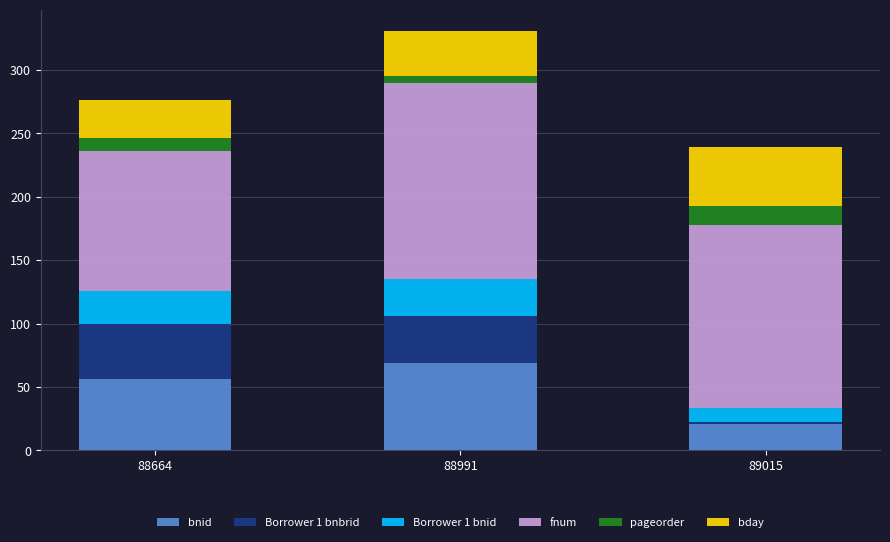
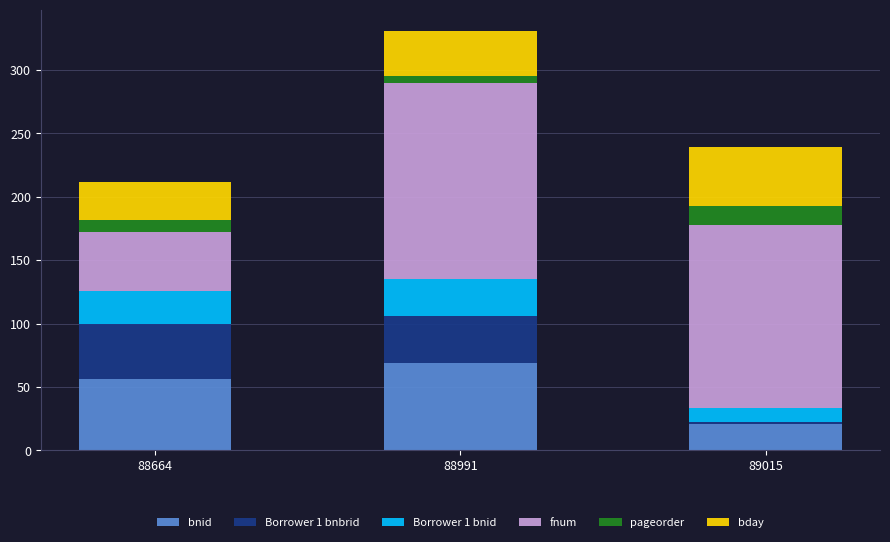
  {
    "bnid": {
      "88664": 56,
      "88991": 69,
      "89015": 21
    },
    "Borrower 1 bnbrid": {
      "88664": 44,
      "88991": 37
    },
    "Borrower 1 bnid": {
      "88664": 26,
      "88991": 29,
      "89015": 11
    },
    "fnum": {
-     "88664": 110,
+     "88664": 46,
      "88991": 155,
      "89015": 145
    },
    "pageorder": {
      "88664": 10,
      "88991": 5,
      "89015": 15
    },
    "bday": {
      "88664": 30,
      "88991": 36,
      "89015": 46
    }
  }
